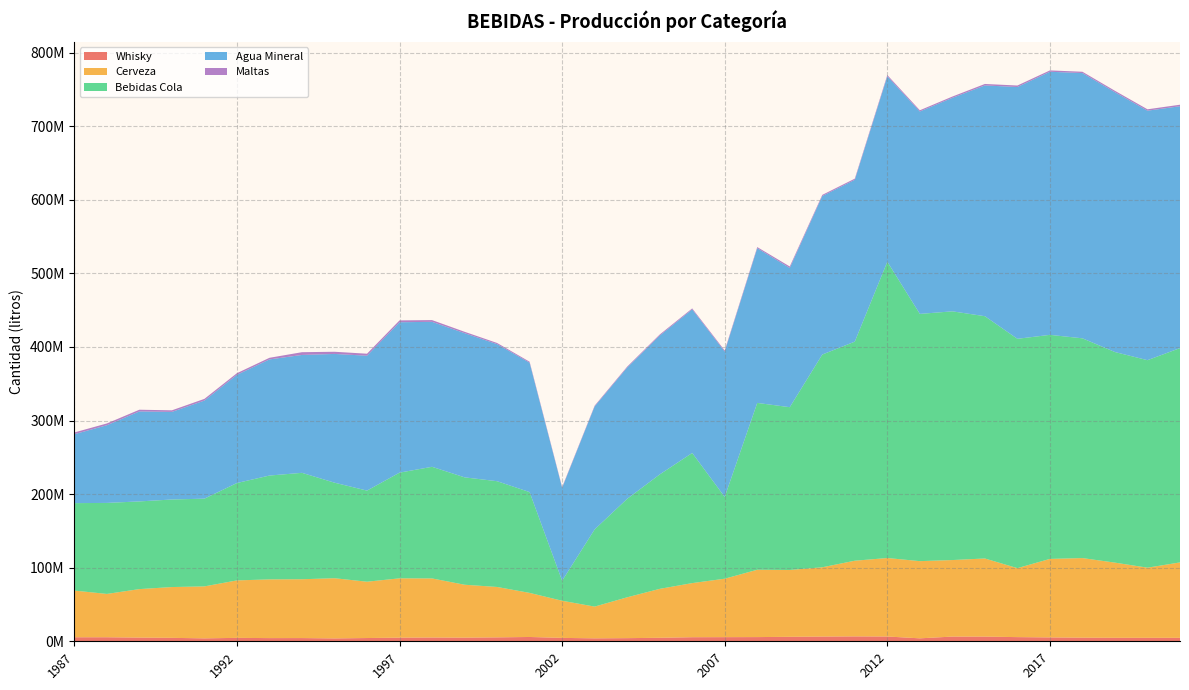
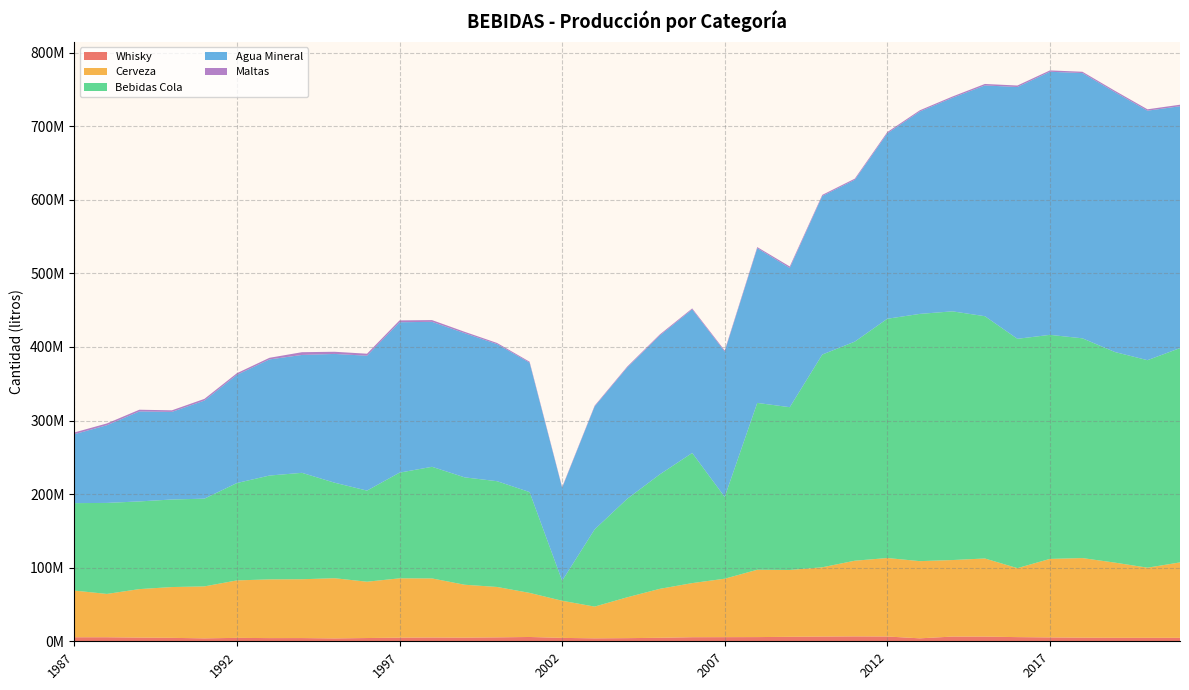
  {
    "Whisky": {
      "1987": 10000000,
      "1992": 0,
      "1997": 0,
      "2002": 0,
      "2007": 10000000,
      "2012": 10000000,
      "2017": 10000000
    },
    "Cerveza": {
      "1987": 60000000,
      "1992": 80000000,
      "1997": 80000000,
      "2002": 50000000,
      "2007": 80000000,
      "2012": 110000000,
      "2017": 110000000
    },
    "Bebidas Cola": {
      "1987": 120000000,
      "1992": 130000000,
      "1997": 140000000,
      "2002": 30000000,
      "2007": 110000000,
-     "2012": 400000000,
+     "2012": 330000000,
      "2017": 300000000
    }
  }
